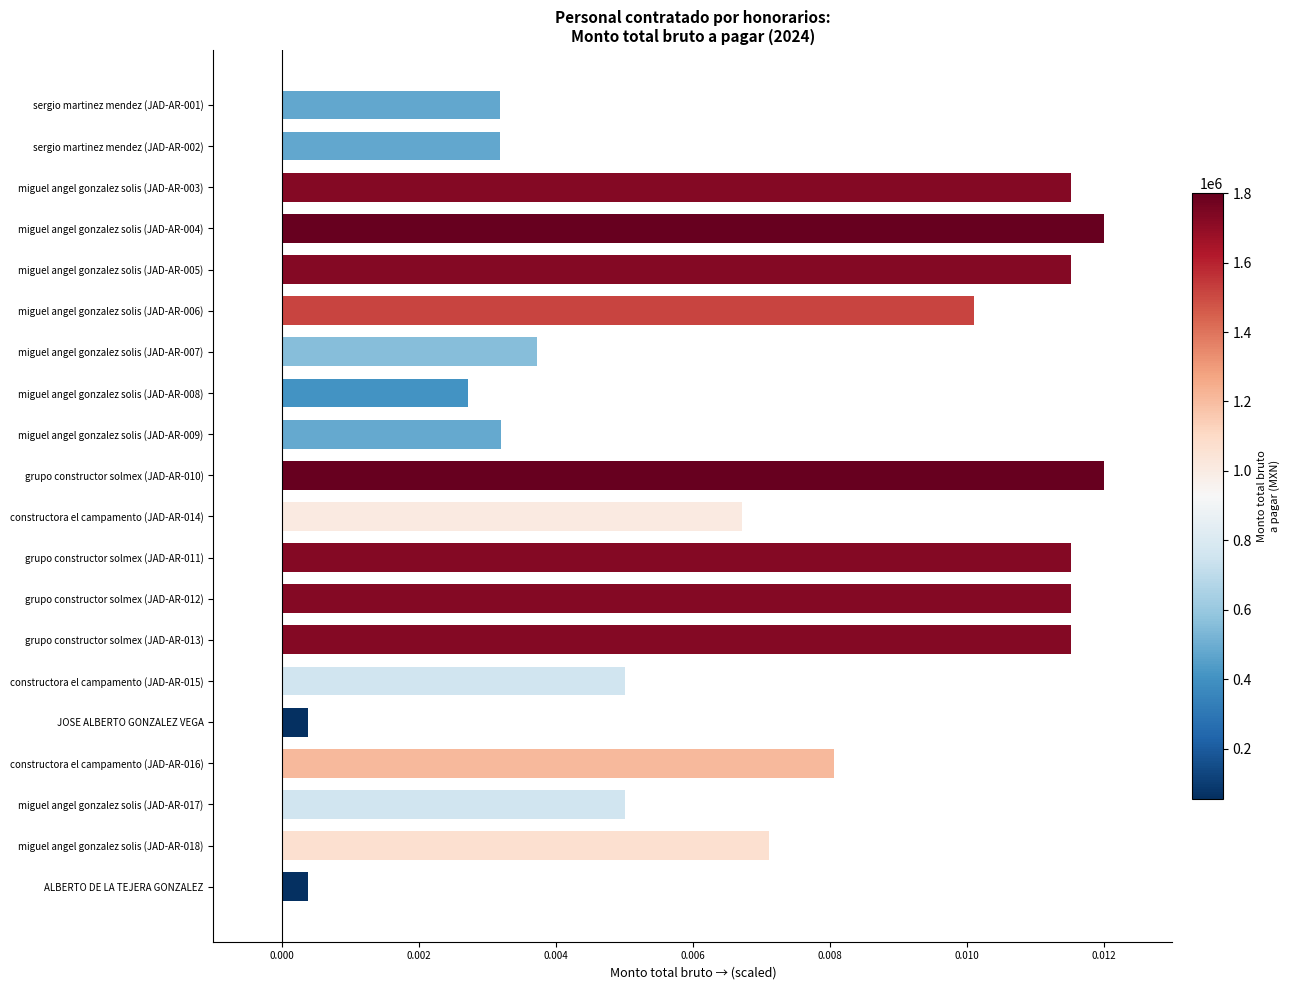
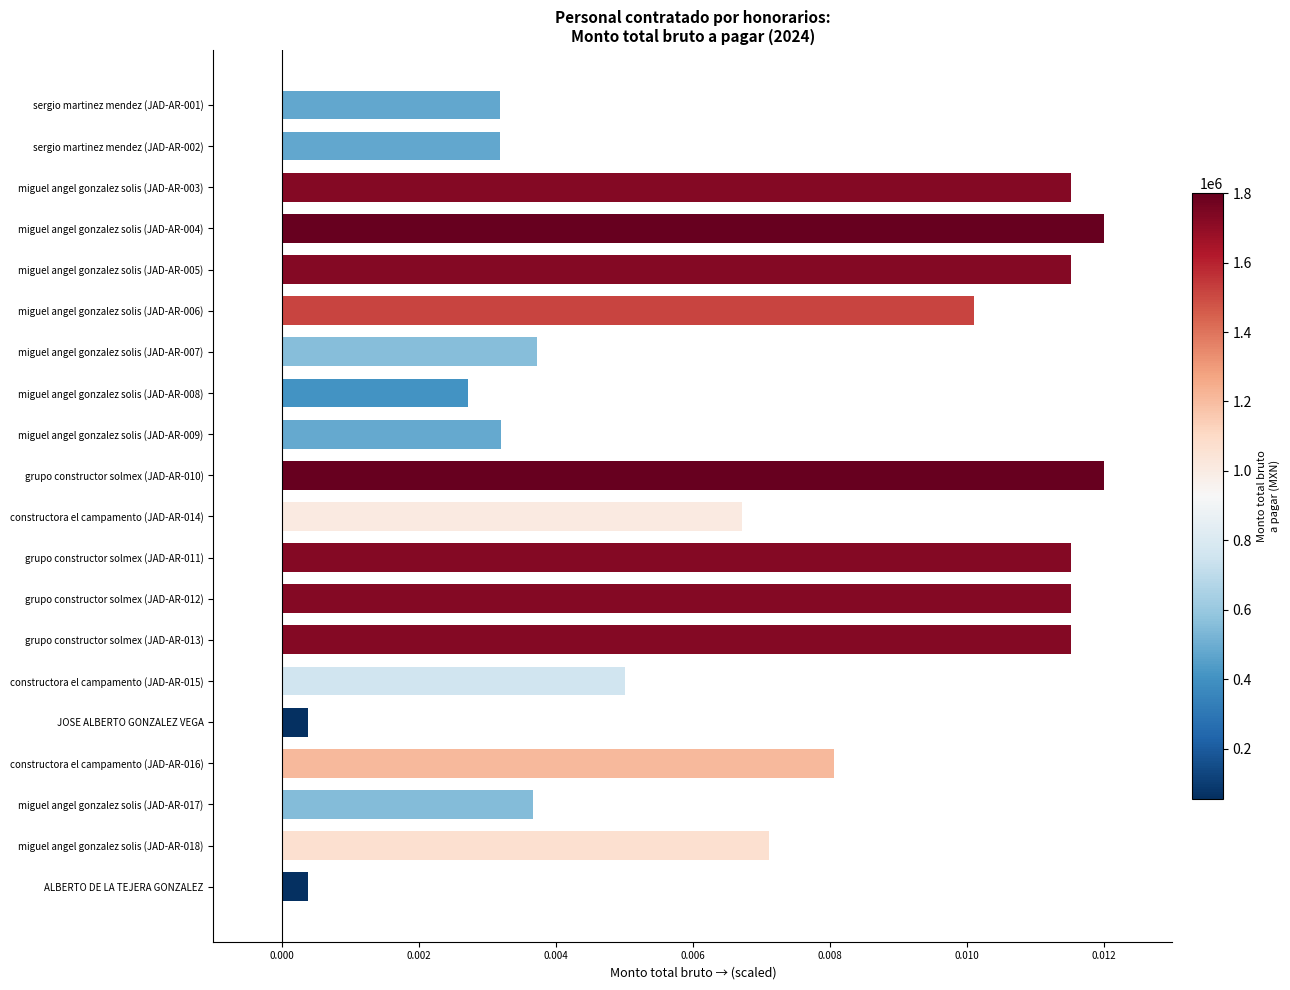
  {
    "sergio martinez mendez (JAD-AR-001)": 0.0032,
    "sergio martinez mendez (JAD-AR-002)": 0.0032,
    "miguel angel gonzalez solis (JAD-AR-003)": 0.0115,
    "miguel angel gonzalez solis (JAD-AR-004)": 0.0120,
    "miguel angel gonzalez solis (JAD-AR-005)": 0.0115,
    "miguel angel gonzalez solis (JAD-AR-006)": 0.0101,
    "miguel angel gonzalez solis (JAD-AR-007)": 0.0037,
    "miguel angel gonzalez solis (JAD-AR-008)": 0.0027,
    "miguel angel gonzalez solis (JAD-AR-009)": 0.0032,
    "grupo constructor solmex (JAD-AR-010)": 0.0120,
    "constructora el campamento (JAD-AR-014)": 0.0067,
    "grupo constructor solmex (JAD-AR-011)": 0.0115,
    "grupo constructor solmex (JAD-AR-012)": 0.0115,
    "grupo constructor solmex (JAD-AR-013)": 0.0115,
    "constructora el campamento (JAD-AR-015)": 0.0050,
    "JOSE ALBERTO GONZALEZ VEGA": 0.0004,
    "constructora el campamento (JAD-AR-016)": 0.0081,
-   "miguel angel gonzalez solis (JAD-AR-017)": 0.0050,
+   "miguel angel gonzalez solis (JAD-AR-017)": 0.0037,
    "miguel angel gonzalez solis (JAD-AR-018)": 0.0071,
    "ALBERTO DE LA TEJERA GONZALEZ": 0.0004
  }
